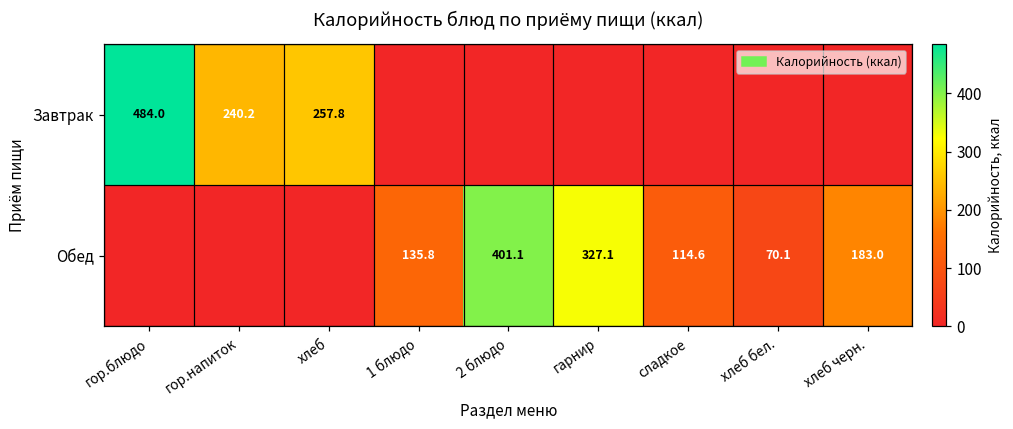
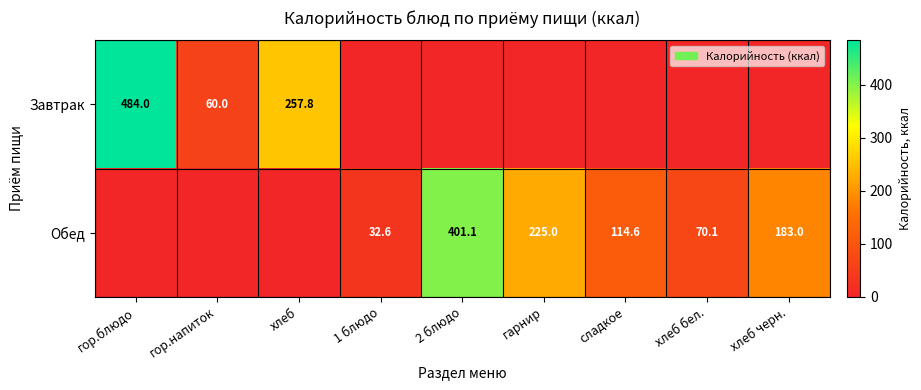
  {
    "Завтрак": {
      "гор.блюдо": 484.0,
-     "гор.напиток": 240.2,
+     "гор.напиток": 60.0,
      "хлеб": 257.8
    },
    "Обед": {
-     "1 блюдо": 135.8,
+     "1 блюдо": 32.6,
      "2 блюдо": 401.1,
-     "гарнир": 327.1,
+     "гарнир": 225.0,
      "сладкое": 114.6,
      "хлеб бел.": 70.1,
      "хлеб черн.": 183.0
    }
  }
